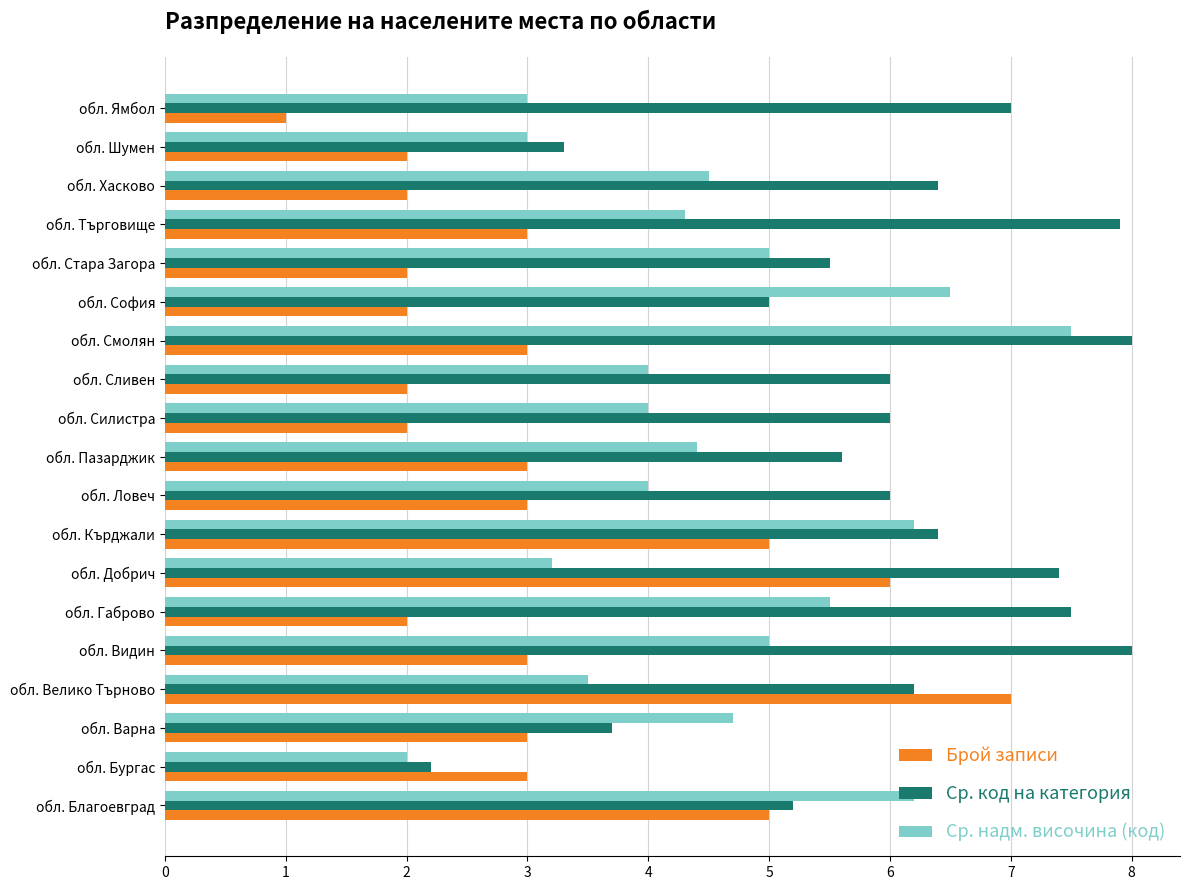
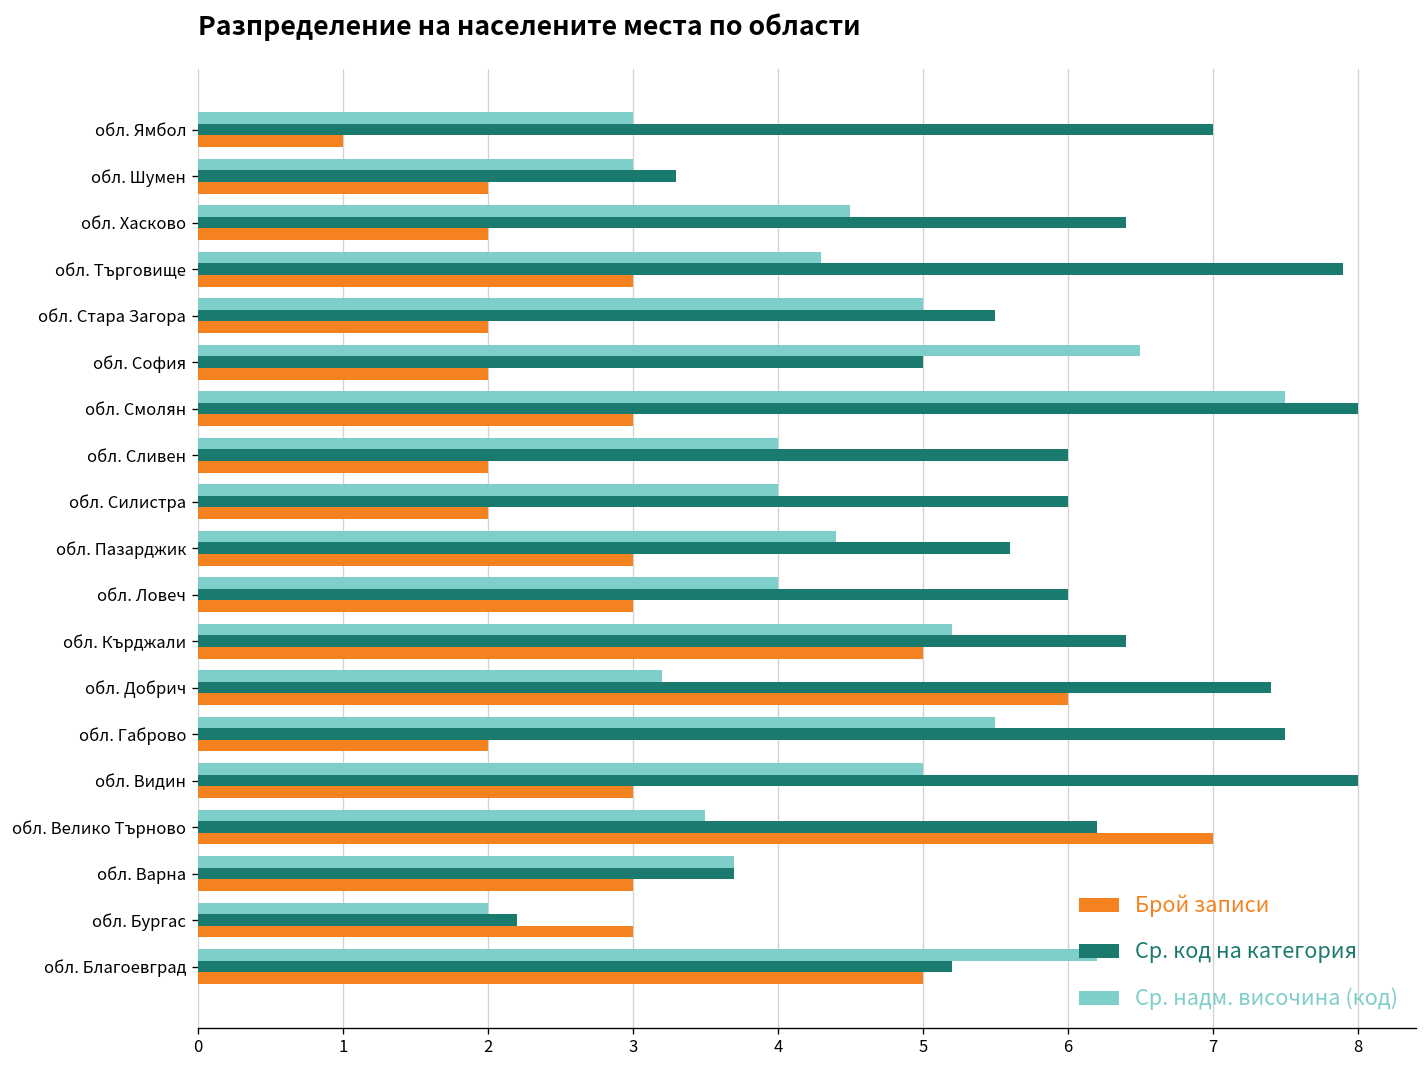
  {
    "Брой записи": {
      "обл. Ямбол": 1.0,
      "обл. Шумен": 2.0,
      "обл. Хасково": 2.0,
      "обл. Търговище": 3.0,
      "обл. Стара Загора": 2.0,
      "обл. София": 2.0,
      "обл. Смолян": 3.0,
      "обл. Сливен": 2.0,
      "обл. Силистра": 2.0,
      "обл. Пазарджик": 3.0,
      "обл. Ловеч": 3.0,
      "обл. Кърджали": 5.0,
      "обл. Добрич": 6.0,
      "обл. Габрово": 2.0,
      "обл. Видин": 3.0,
      "обл. Велико Търново": 7.0,
      "обл. Варна": 3.0,
      "обл. Бургас": 3.0,
      "обл. Благоевград": 5.0
    },
    "Ср. код на категория": {
      "обл. Ямбол": 7.0,
      "обл. Шумен": 3.3,
      "обл. Хасково": 6.4,
      "обл. Търговище": 7.9,
      "обл. Стара Загора": 5.5,
      "обл. София": 5.0,
      "обл. Смолян": 8.0,
      "обл. Сливен": 6.0,
      "обл. Силистра": 6.0,
      "обл. Пазарджик": 5.6,
      "обл. Ловеч": 6.0,
      "обл. Кърджали": 6.4,
      "обл. Добрич": 7.4,
      "обл. Габрово": 7.5,
      "обл. Видин": 8.0,
      "обл. Велико Търново": 6.2,
      "обл. Варна": 3.7,
      "обл. Бургас": 2.2,
      "обл. Благоевград": 5.2
    },
    "Ср. надм. височина (код)": {
      "обл. Ямбол": 3.0,
      "обл. Шумен": 3.0,
      "обл. Хасково": 4.5,
      "обл. Търговище": 4.3,
      "обл. Стара Загора": 5.0,
      "обл. София": 6.5,
      "обл. Смолян": 7.5,
      "обл. Сливен": 4.0,
      "обл. Силистра": 4.0,
      "обл. Пазарджик": 4.4,
      "обл. Ловеч": 4.0,
-     "обл. Кърджали": 6.2,
+     "обл. Кърджали": 5.2,
      "обл. Добрич": 3.2,
      "обл. Габрово": 5.5,
      "обл. Видин": 5.0,
      "обл. Велико Търново": 3.5,
-     "обл. Варна": 4.7,
+     "обл. Варна": 3.7,
      "обл. Бургас": 2.0,
      "обл. Благоевград": 6.2
    }
  }
